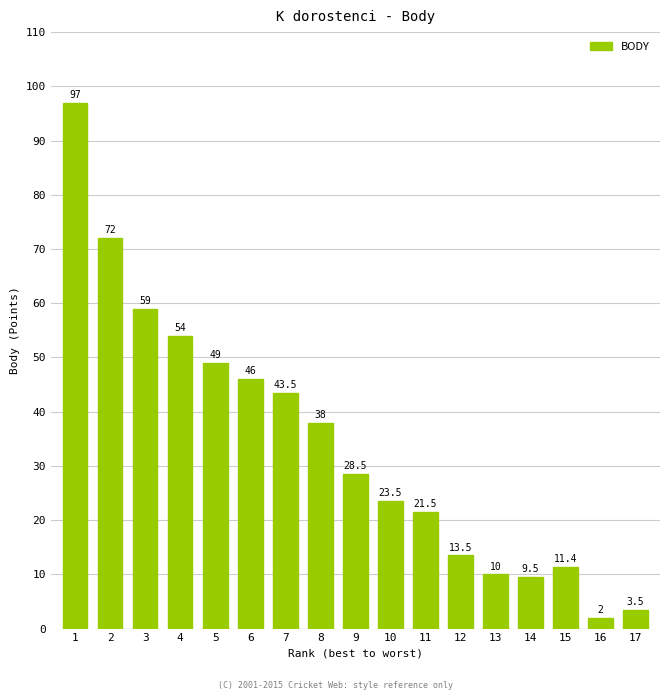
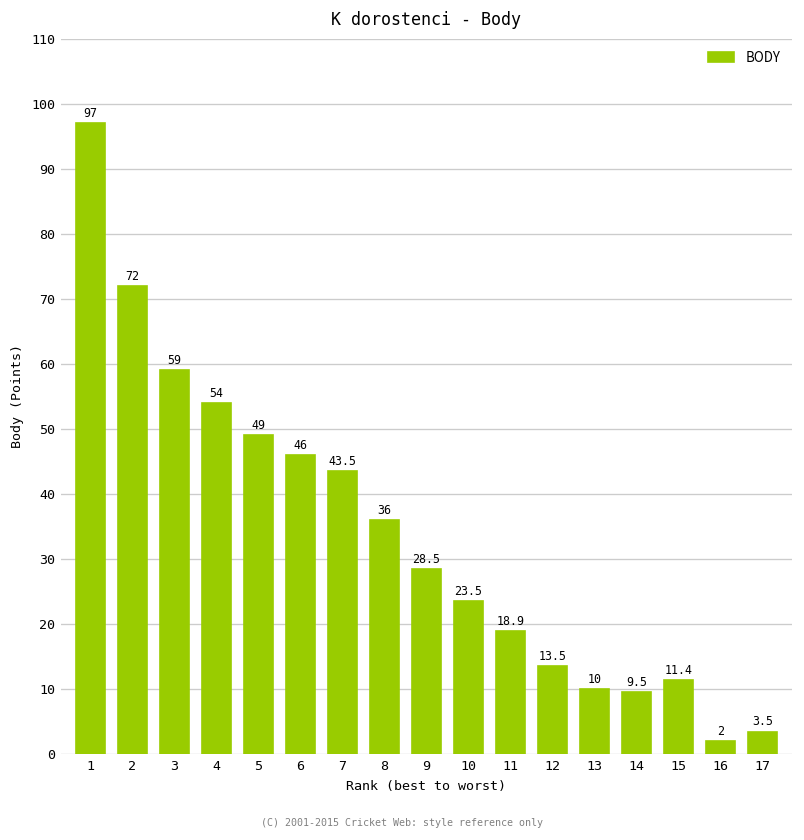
  {
    "1": 97,
    "2": 72,
    "3": 59,
    "4": 54,
    "5": 49,
    "6": 46,
    "7": 43.5,
-   "8": 38,
+   "8": 36,
    "9": 28.5,
    "10": 23.5,
-   "11": 21.5,
+   "11": 18.9,
    "12": 13.5,
    "13": 10,
    "14": 9.5,
    "15": 11.4,
    "16": 2,
    "17": 3.5
  }
